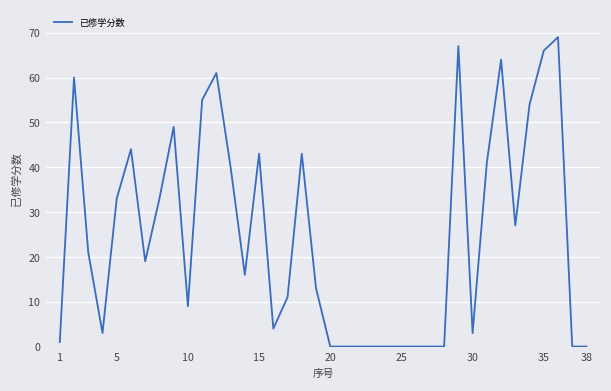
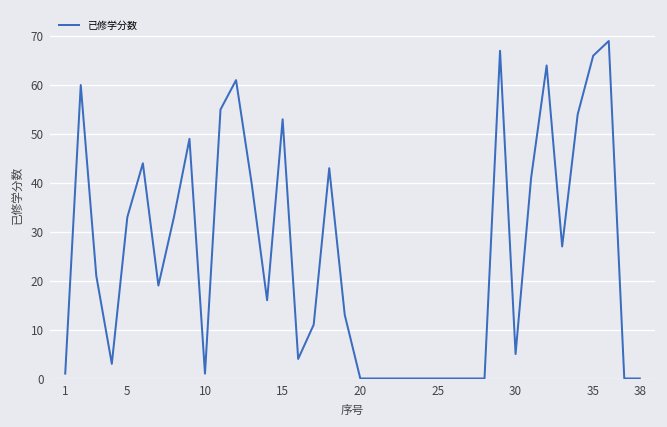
  {
    "1": 1,
    "5": 33,
-   "10": 9,
-   "15": 43,
+   "10": 1,
+   "15": 53,
    "20": 0,
    "25": 0,
-   "30": 3,
+   "30": 5,
    "35": 66,
    "38": 0
  }
